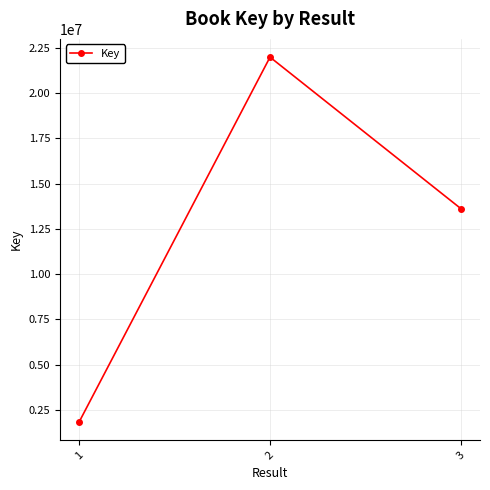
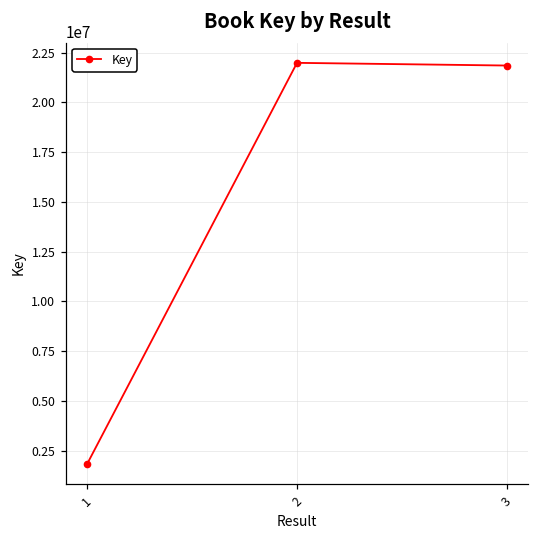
  {
    "1": 1800000,
    "2": 22000000,
-   "3": 13600000
+   "3": 21900000
  }
